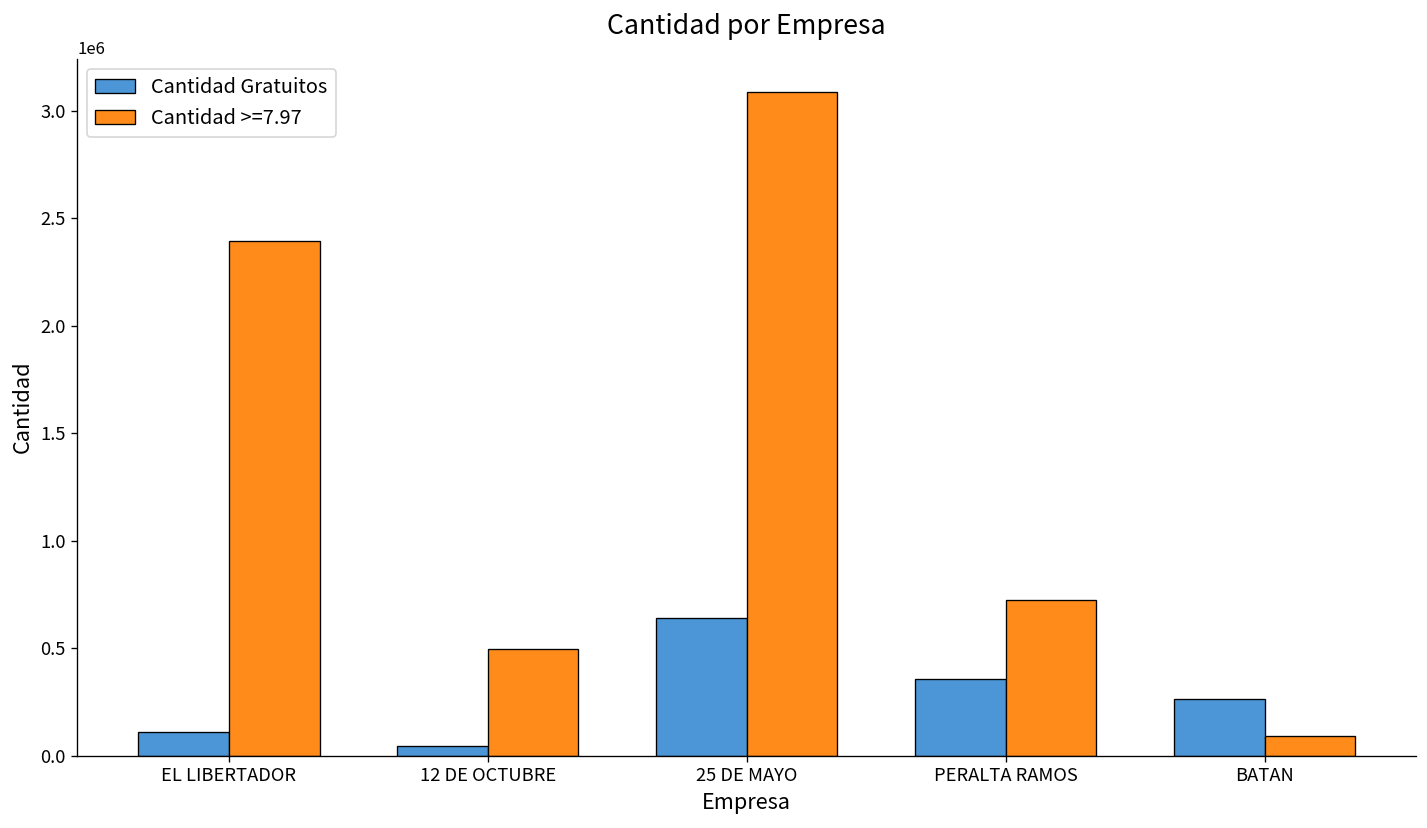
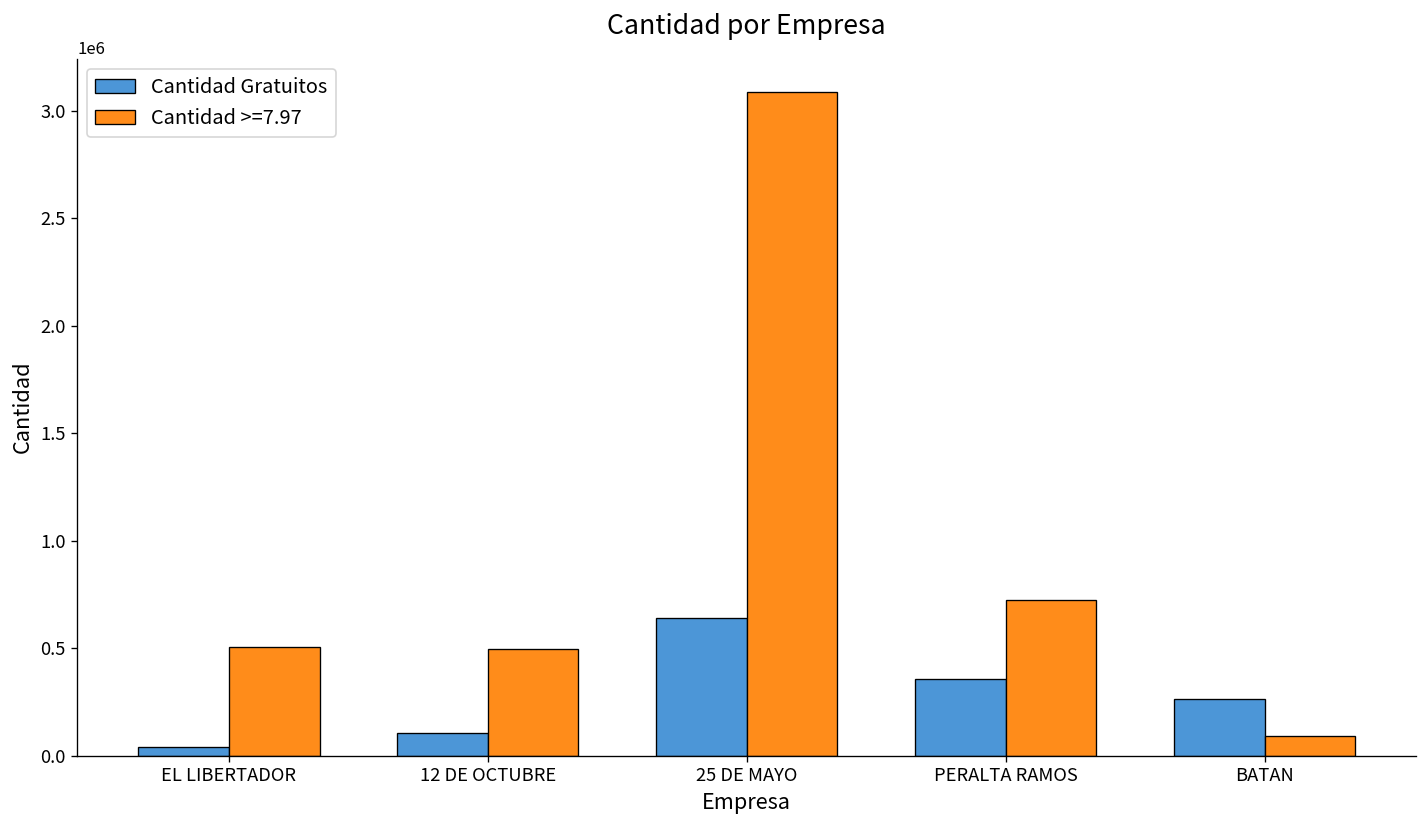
  {
    "Cantidad Gratuitos": {
-     "EL LIBERTADOR": 110000,
-     "12 DE OCTUBRE": 50000,
+     "EL LIBERTADOR": 40000,
+     "12 DE OCTUBRE": 100000,
      "25 DE MAYO": 640000,
      "PERALTA RAMOS": 360000,
      "BATAN": 260000
    },
    "Cantidad >=7.97": {
-     "EL LIBERTADOR": 2400000,
+     "EL LIBERTADOR": 510000,
      "12 DE OCTUBRE": 500000,
      "25 DE MAYO": 3090000,
      "PERALTA RAMOS": 720000,
      "BATAN": 90000
    }
  }
